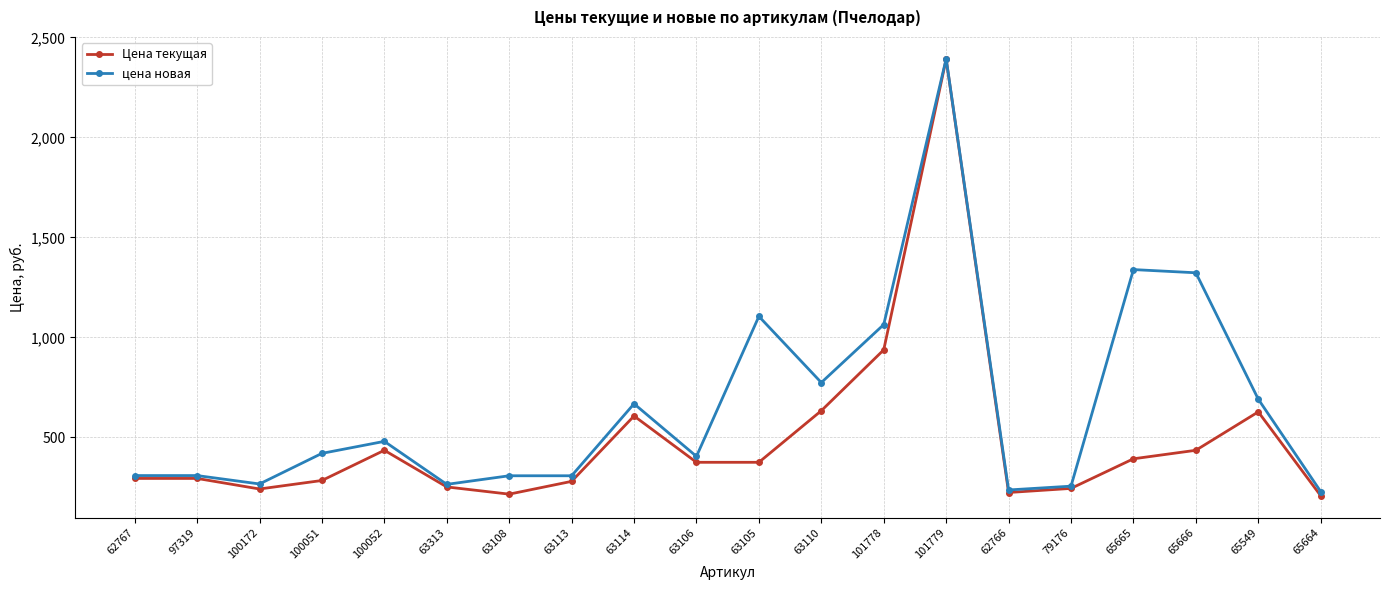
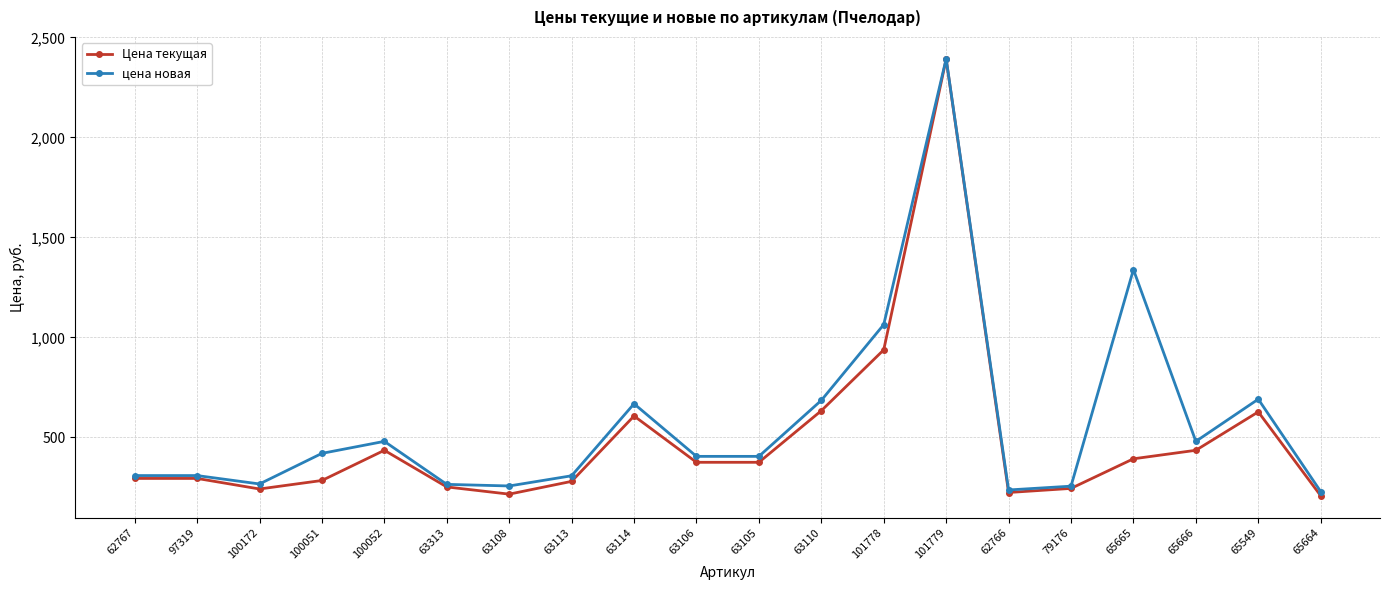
  {
    "Цена текущая": {
      "62767": "290",
      "97319": "290",
      "100172": "240",
      "100051": "280",
      "100052": "440",
      "63108": "220",
      "63113": "280",
      "63114": "610",
      "63106": "380",
      "63105": "380",
      "63110": "630",
      "101778": "940",
      "65665": "390",
      "65666": "440",
      "65549": "630",
      "65664": "210"
    },
    "цена новая": {
      "62767": "310",
      "97319": "310",
      "100172": "270",
      "100051": "420",
      "100052": "480",
-     "63108": "310",
+     "63108": "260",
      "63113": "310",
      "63114": "670",
      "63106": "410",
-     "63105": "1,110",
-     "63110": "770",
+     "63105": "410",
+     "63110": "690",
      "101778": "1,060",
      "65665": "1,340",
-     "65666": "1,320",
+     "65666": "480",
      "65549": "690",
      "65664": "230"
    }
  }
